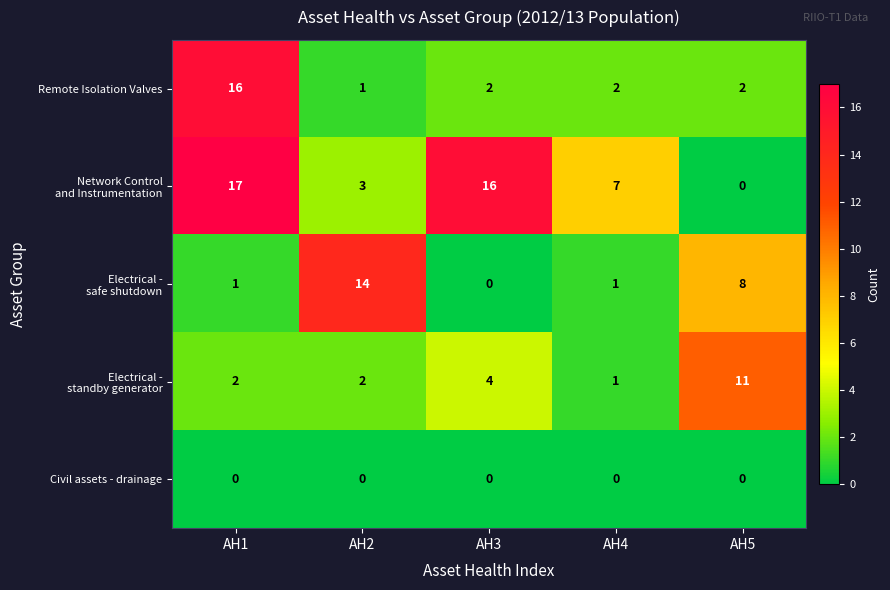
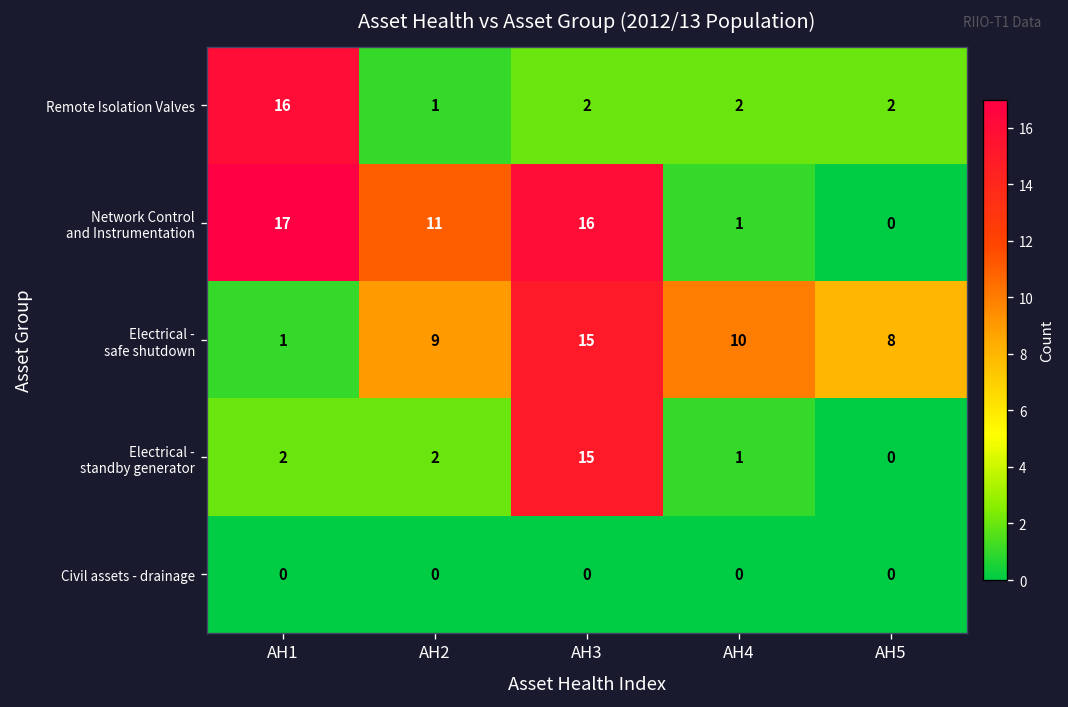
  {
    "Remote Isolation Valves": {
      "AH1": 16,
      "AH2": 1,
      "AH3": 2,
      "AH4": 2,
      "AH5": 2
    },
    "Network Control and Instrumentation": {
      "AH1": 17,
-     "AH2": 3,
+     "AH2": 11,
      "AH3": 16,
-     "AH4": 7,
+     "AH4": 1,
      "AH5": 0
    },
    "Electrical - safe shutdown": {
      "AH1": 1,
-     "AH2": 14,
-     "AH3": 0,
-     "AH4": 1,
+     "AH2": 9,
+     "AH3": 15,
+     "AH4": 10,
      "AH5": 8
    },
    "Electrical - standby generator": {
      "AH1": 2,
      "AH2": 2,
-     "AH3": 4,
+     "AH3": 15,
      "AH4": 1,
-     "AH5": 11
+     "AH5": 0
    },
    "Civil assets - drainage": {
      "AH1": 0,
      "AH2": 0,
      "AH3": 0,
      "AH4": 0,
      "AH5": 0
    }
  }
